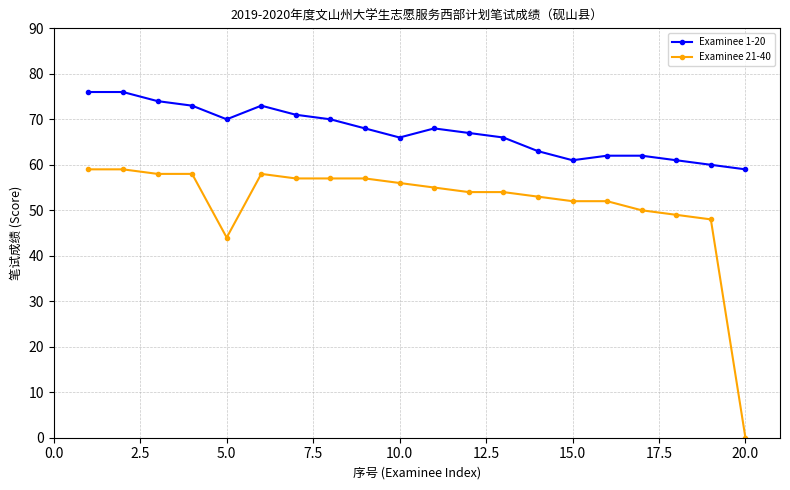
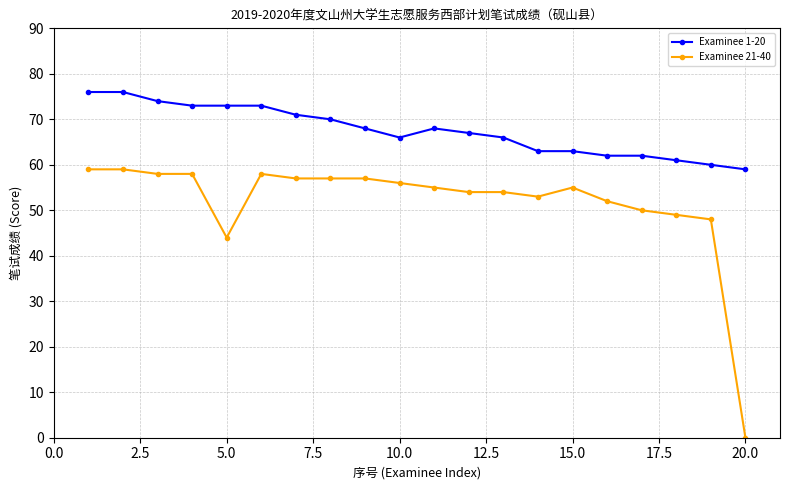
  {
    "Examinee 1-20": {
-     "5.0": 70,
+     "5.0": 73,
      "10.0": 66,
-     "15.0": 61,
+     "15.0": 63,
      "20.0": 59
    },
    "Examinee 21-40": {
      "5.0": 44,
      "10.0": 56,
-     "15.0": 52,
+     "15.0": 55,
      "20.0": 0
    }
  }
